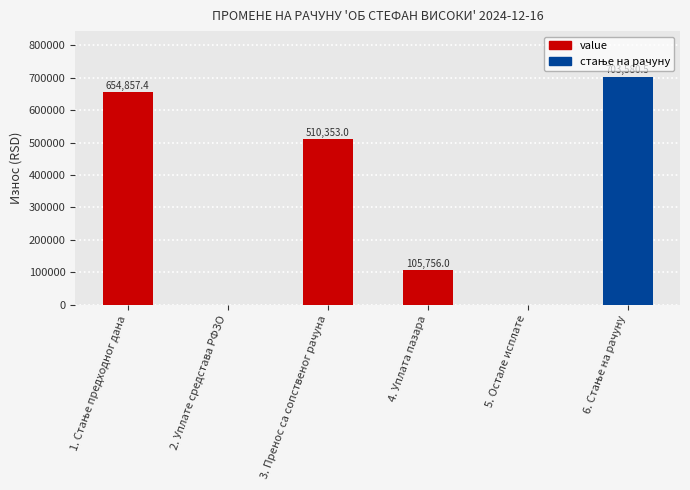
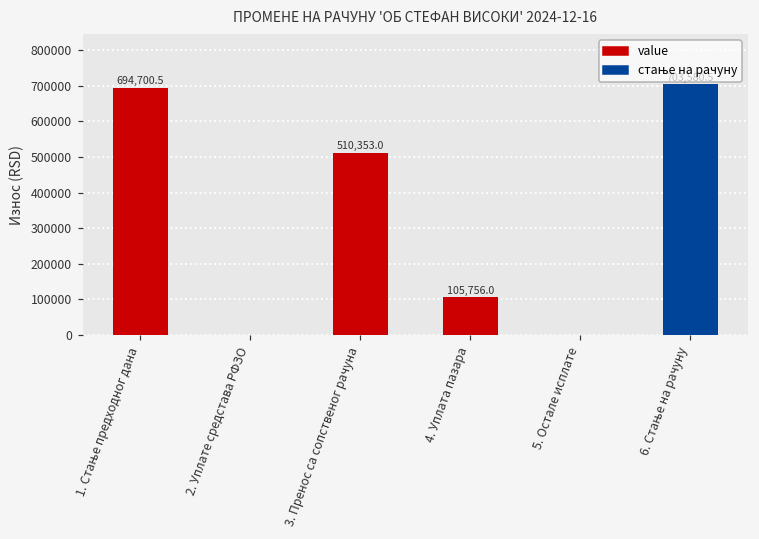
  {
-   "1. Стање предходног дана": "654,857.4",
+   "1. Стање предходног дана": "694,700.5",
    "3. Пренос са сопственог рачуна": "510,353.0",
    "4. Уплата пазара": "105,756.0"
  }
